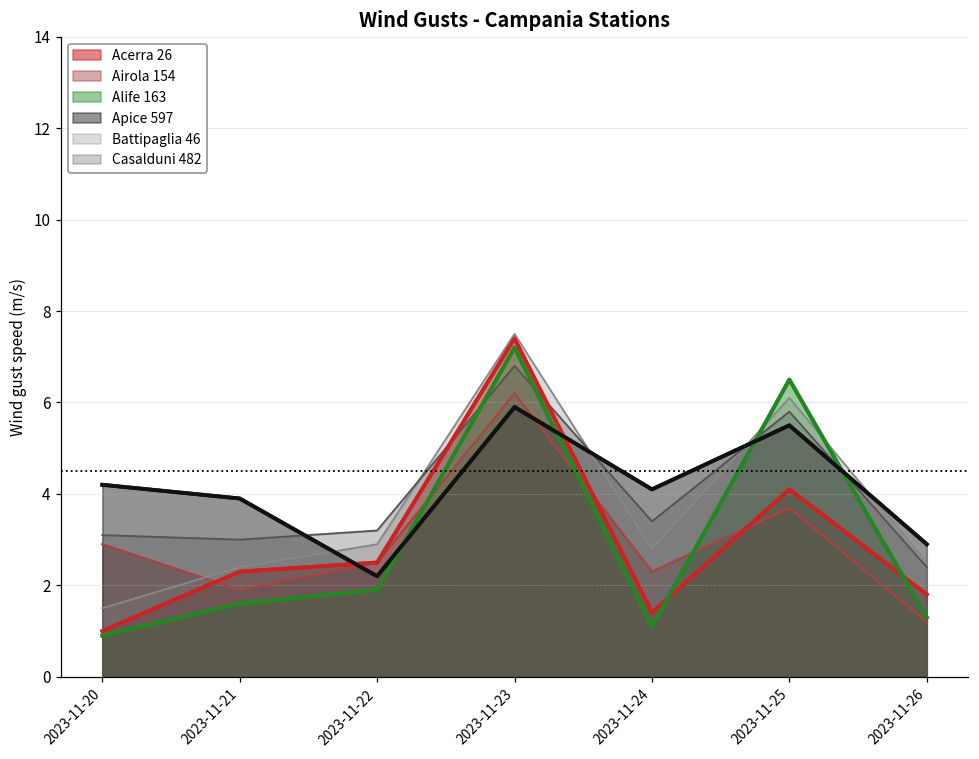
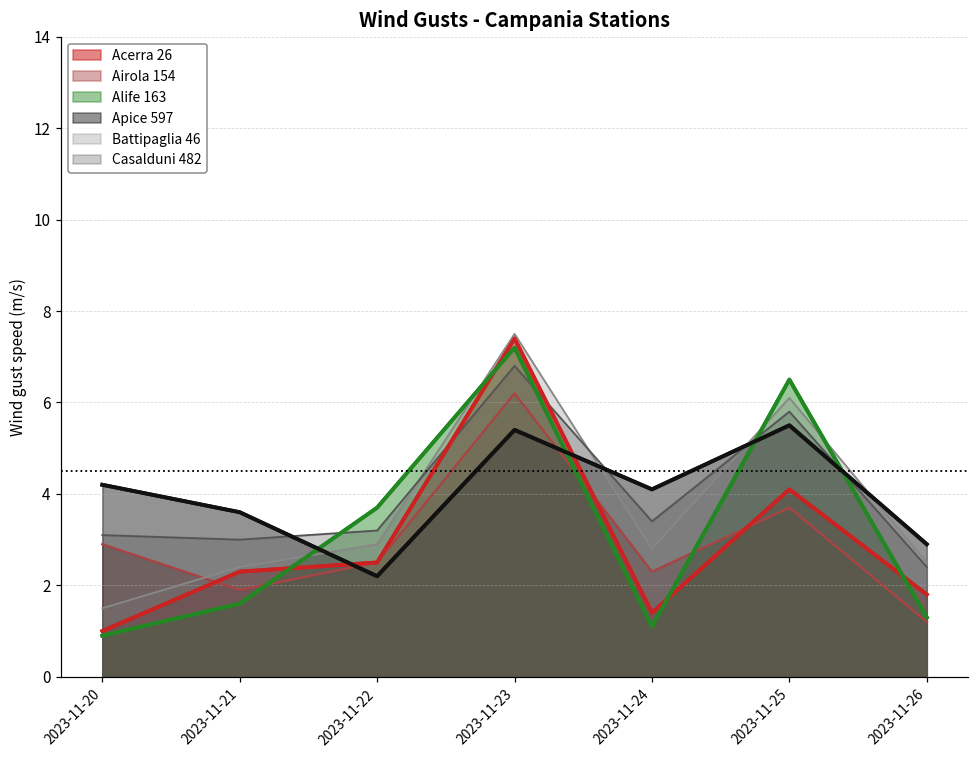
  {
    "Alife 163": {
      "2023-11-20": 0.9,
      "2023-11-21": 1.6,
-     "2023-11-22": 1.9,
+     "2023-11-22": 3.7,
      "2023-11-23": 7.2,
      "2023-11-24": 1.1,
      "2023-11-25": 6.5,
      "2023-11-26": 1.3
    },
    "Apice 597": {
      "2023-11-20": 4.2,
-     "2023-11-21": 3.9,
+     "2023-11-21": 3.6,
      "2023-11-22": 2.2,
-     "2023-11-23": 5.9,
+     "2023-11-23": 5.4,
      "2023-11-24": 4.1,
      "2023-11-25": 5.5,
      "2023-11-26": 2.9
    }
  }
